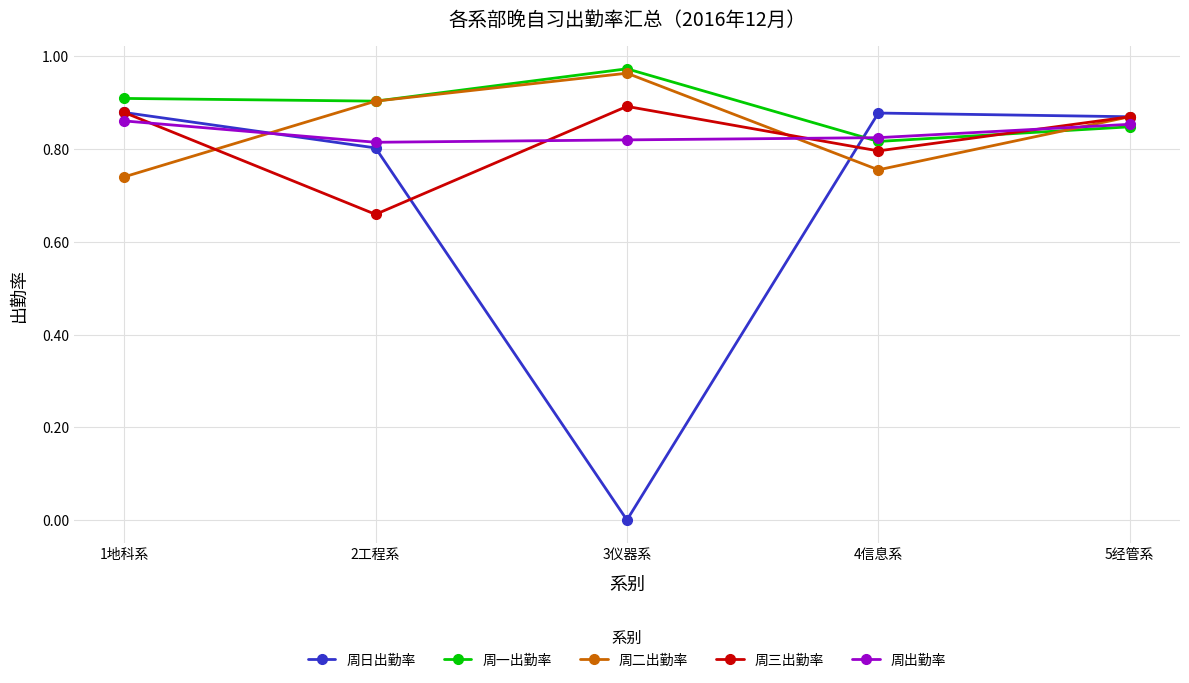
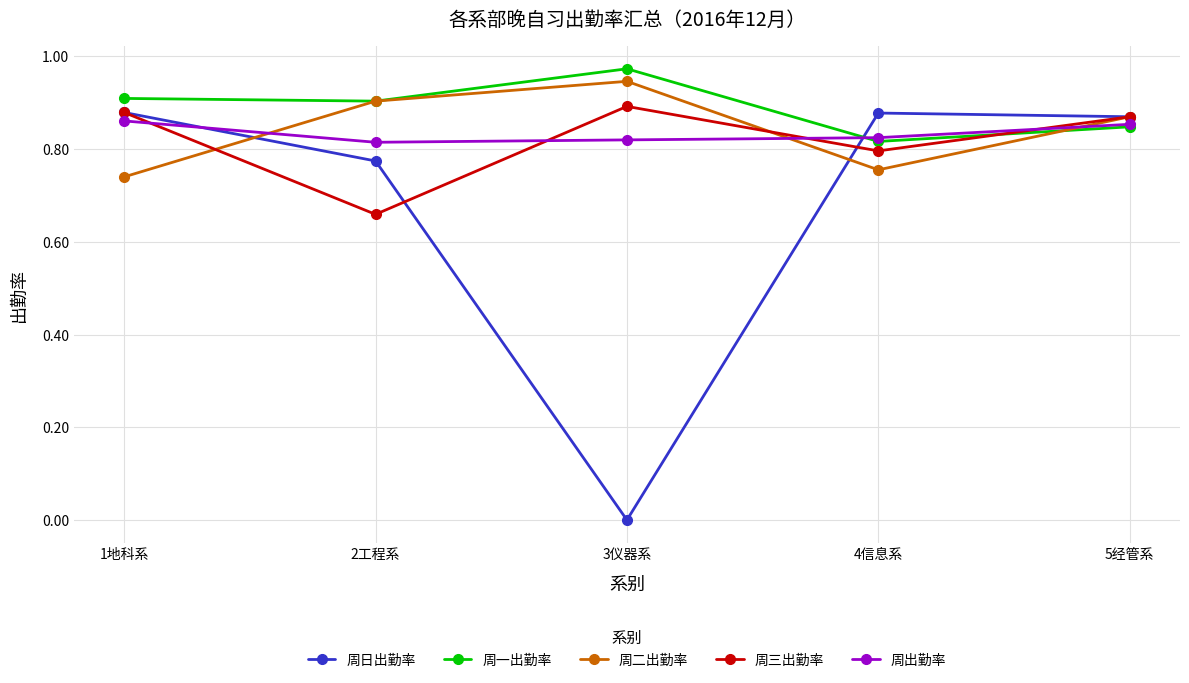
  {
    "周日出勤率": {
-     "2工程系": 0.80,
+     "2工程系": 0.77,
      "3仪器系": 0.00,
      "4信息系": 0.88
    },
    "周一出勤率": {
      "1地科系": 0.91,
      "3仪器系": 0.97,
      "4信息系": 0.82
    },
    "周二出勤率": {
      "1地科系": 0.74,
-     "3仪器系": 0.96,
+     "3仪器系": 0.95,
      "4信息系": 0.76
    },
    "周三出勤率": {
      "2工程系": 0.66,
      "3仪器系": 0.89,
      "4信息系": 0.80
    },
    "周出勤率": {
      "1地科系": 0.86,
      "2工程系": 0.81,
      "3仪器系": 0.82,
      "4信息系": 0.82
    }
  }
